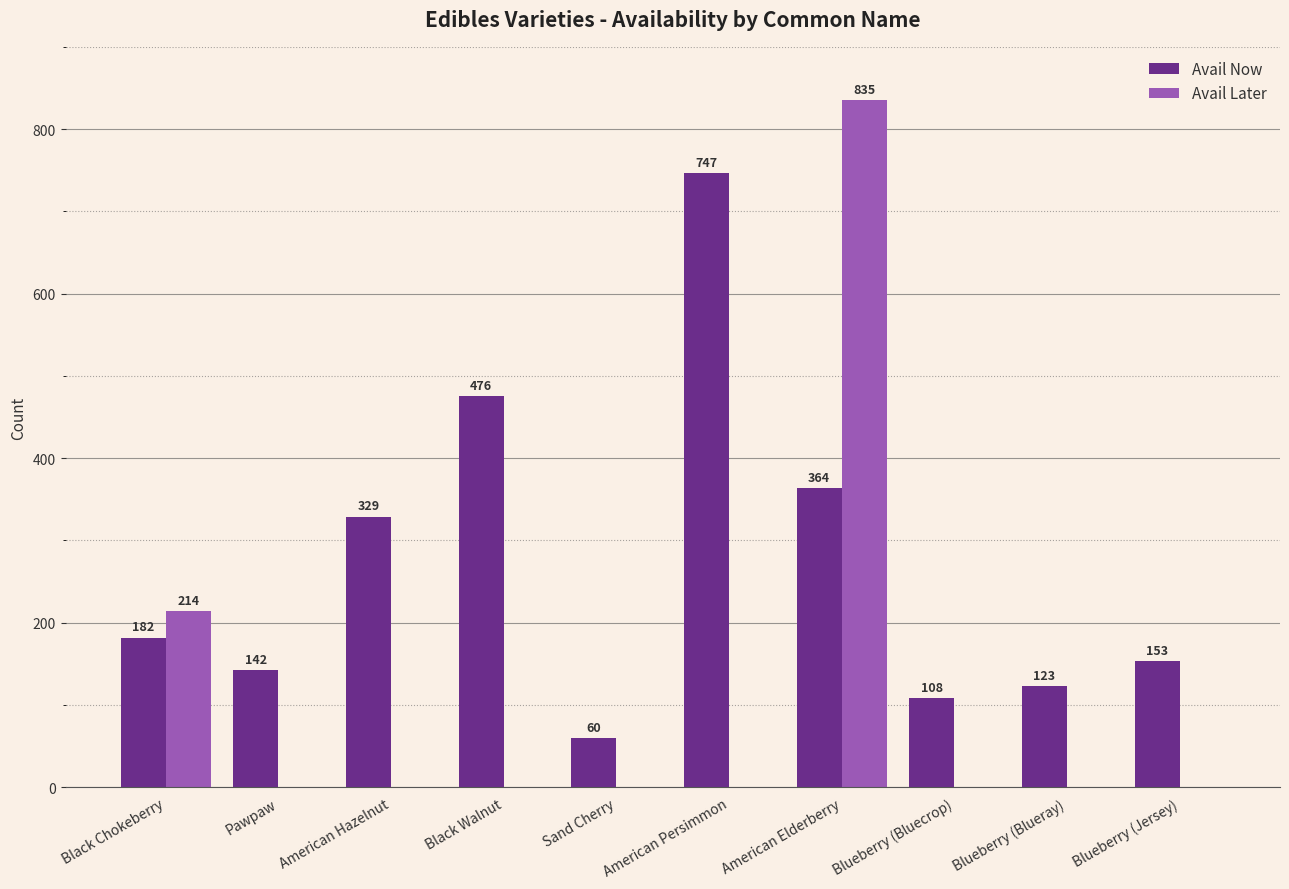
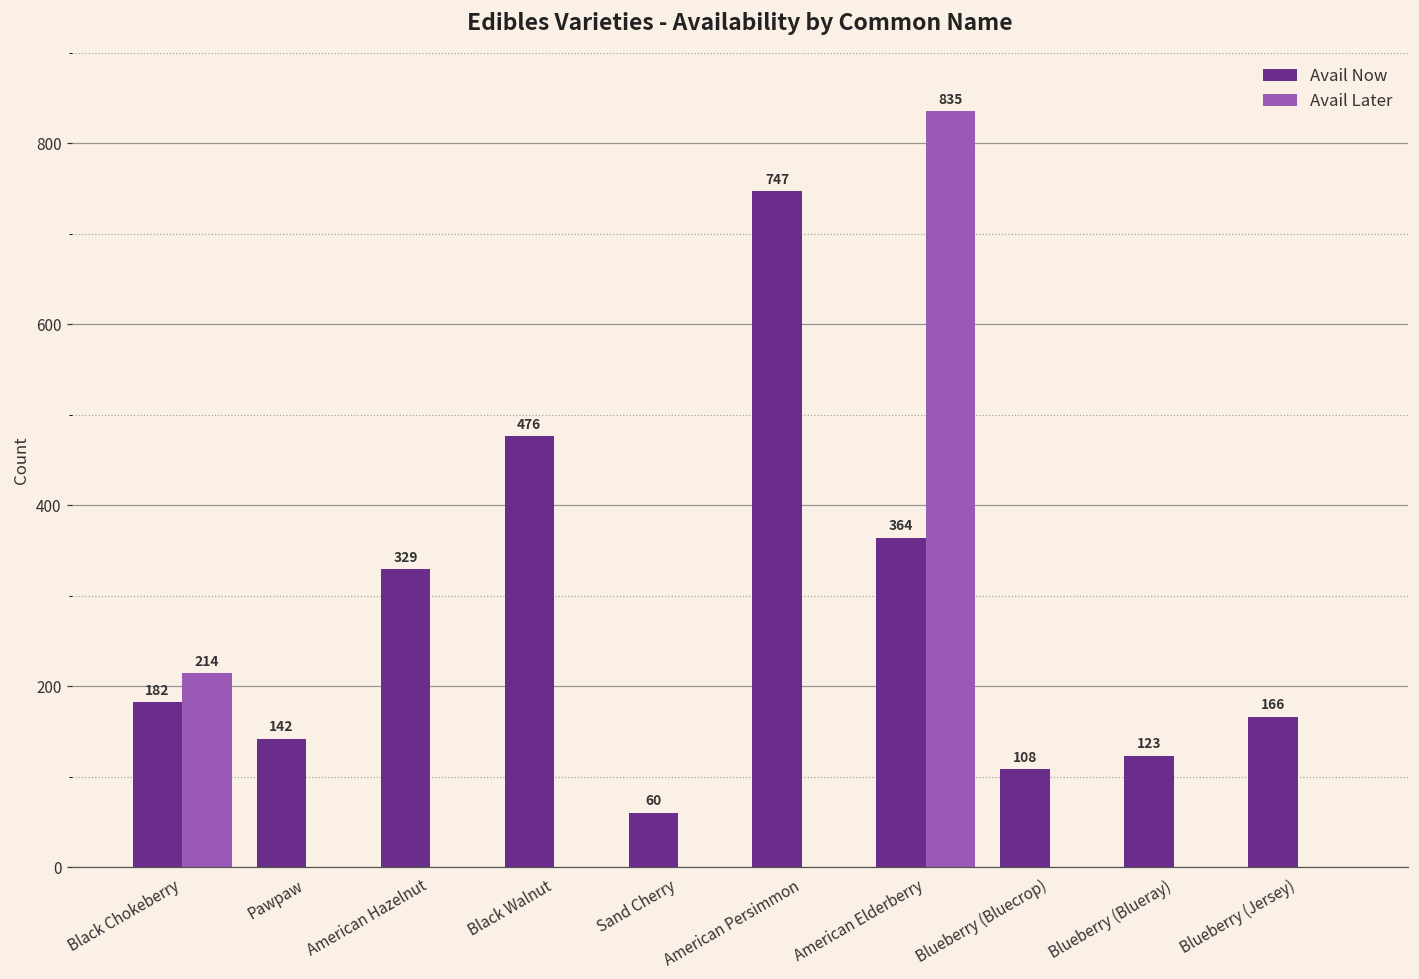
  {
    "Avail Now": {
      "Black Chokeberry": 182,
      "Pawpaw": 142,
      "American Hazelnut": 329,
      "Black Walnut": 476,
      "Sand Cherry": 60,
      "American Persimmon": 747,
      "American Elderberry": 364,
      "Blueberry (Bluecrop)": 108,
      "Blueberry (Blueray)": 123,
-     "Blueberry (Jersey)": 153
+     "Blueberry (Jersey)": 166
    },
    "Avail Later": {
      "Black Chokeberry": 214,
      "American Elderberry": 835
    }
  }
